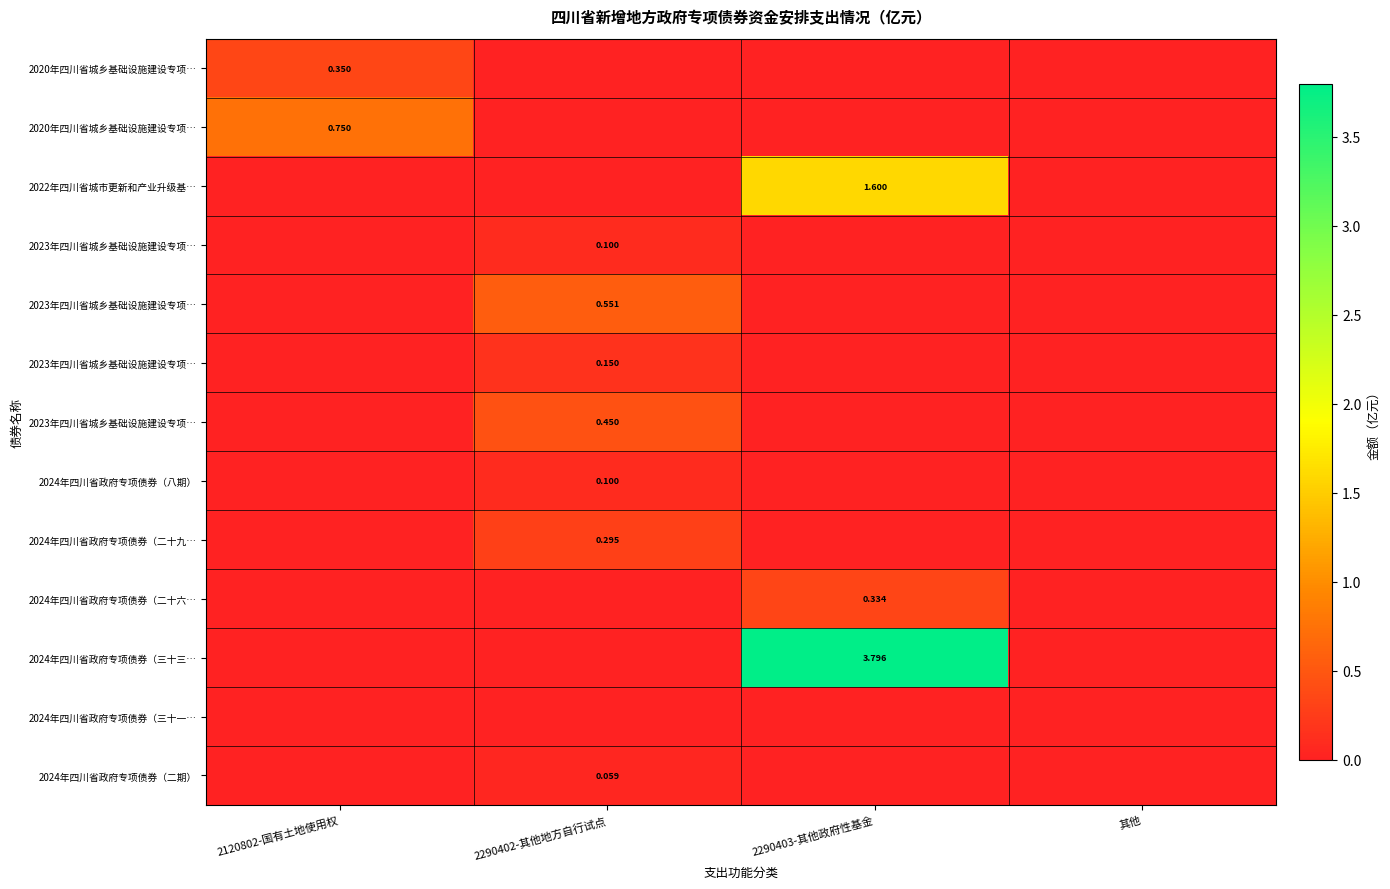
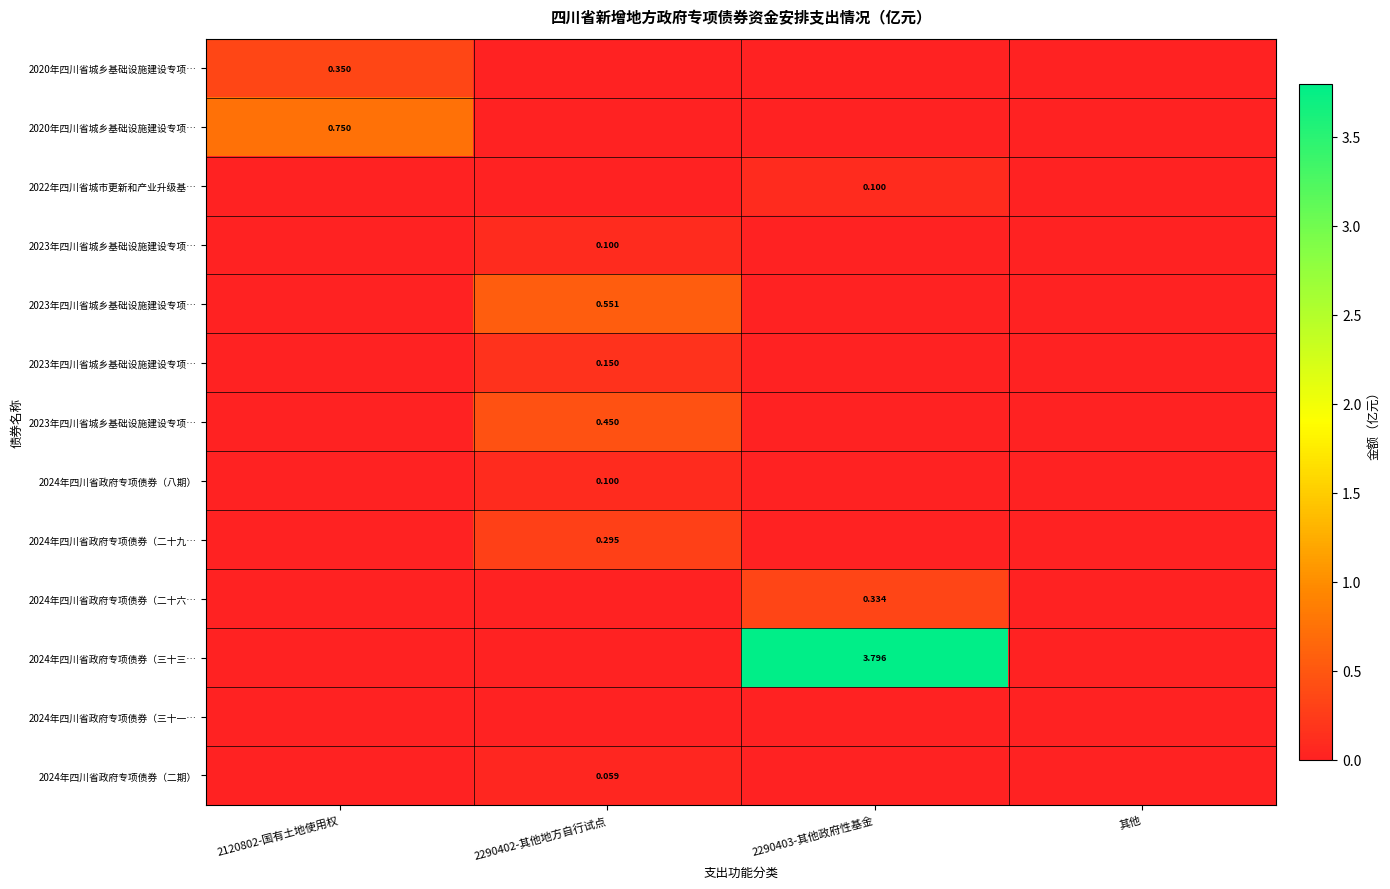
  {
    "2022年四川省城市更新和产业升级基…": {
-     "2290403-其他政府性基金": 1.600
+     "2290403-其他政府性基金": 0.100
    },
    "2024年四川省政府专项债券（八期）": {
      "2290402-其他地方自行试点": 0.100
    },
    "2024年四川省政府专项债券（二十九…": {
      "2290402-其他地方自行试点": 0.295
    },
    "2024年四川省政府专项债券（二十六…": {
      "2290403-其他政府性基金": 0.334
    },
    "2024年四川省政府专项债券（三十三…": {
      "2290403-其他政府性基金": 3.796
    },
    "2024年四川省政府专项债券（二期）": {
      "2290402-其他地方自行试点": 0.059
    }
  }
